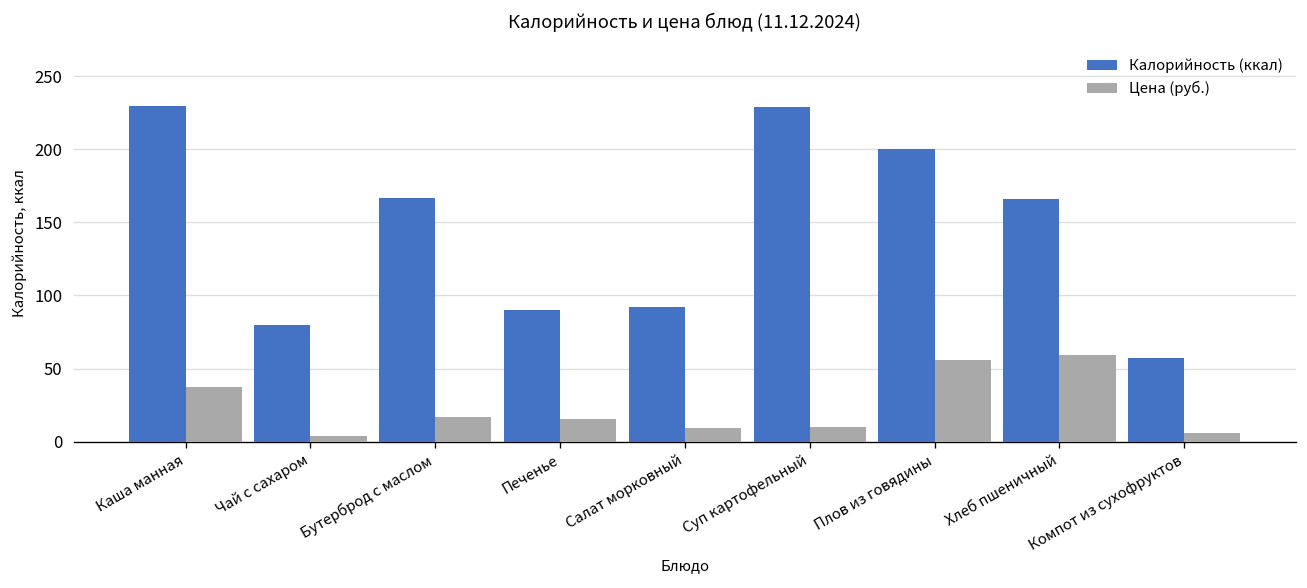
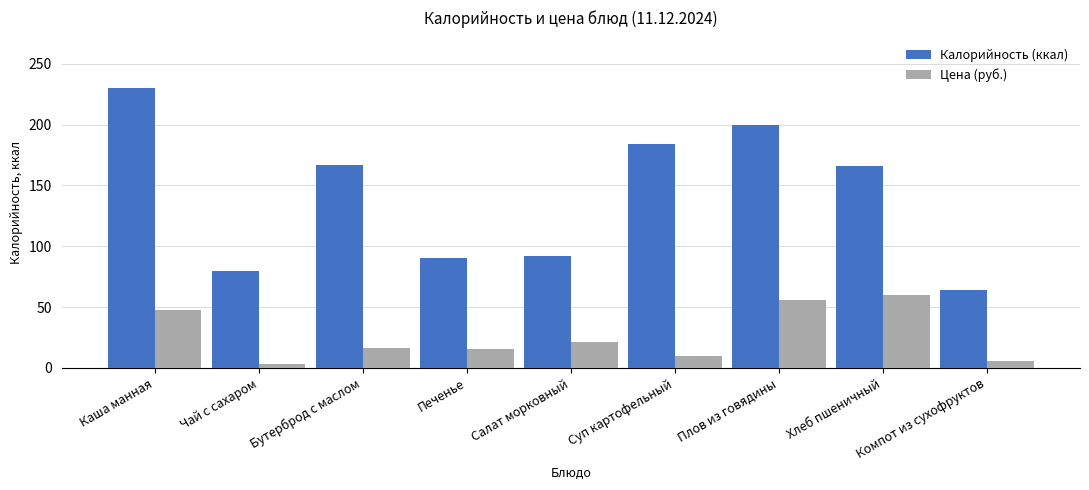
  {
    "Калорийность (ккал)": {
      "Каша манная": 230,
      "Чай с сахаром": 80,
      "Бутерброд с маслом": 167,
      "Печенье": 90,
      "Салат морковный": 92,
-     "Суп картофельный": 229,
+     "Суп картофельный": 184,
      "Плов из говядины": 200,
      "Хлеб пшеничный": 166,
-     "Компот из сухофруктов": 57
+     "Компот из сухофруктов": 64
    },
    "Цена (руб.)": {
-     "Каша манная": 38,
+     "Каша манная": 47,
      "Чай с сахаром": 3,
      "Бутерброд с маслом": 17,
      "Печенье": 16,
-     "Салат морковный": 9,
+     "Салат морковный": 21,
      "Суп картофельный": 10,
      "Плов из говядины": 56,
      "Хлеб пшеничный": 60,
      "Компот из сухофруктов": 6
    }
  }
